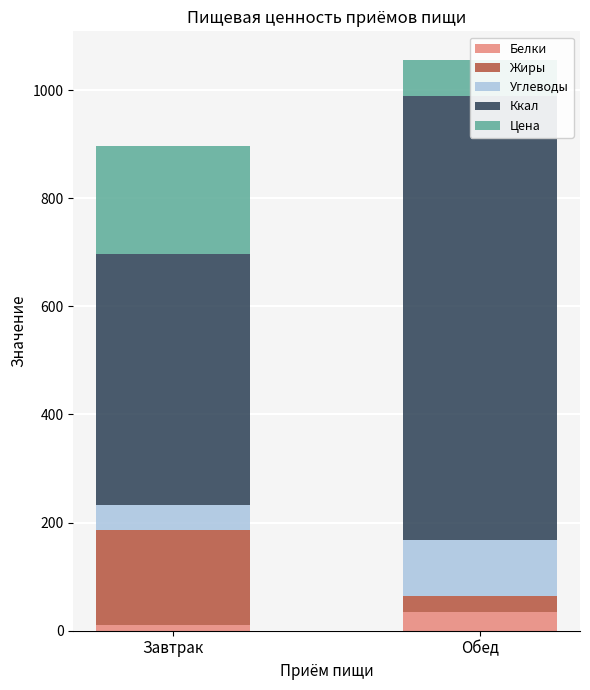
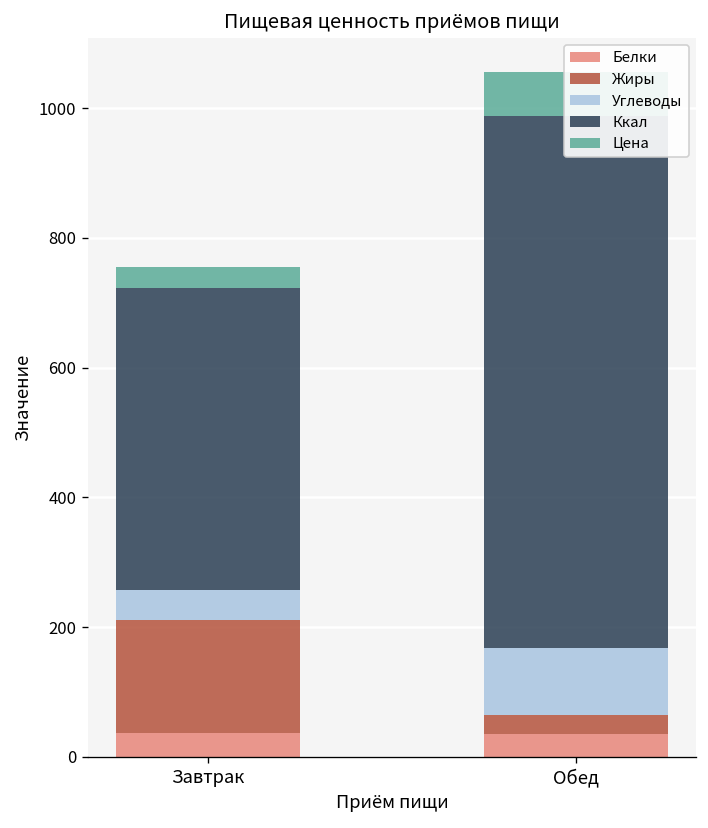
  {
    "Белки": {
-     "Завтрак": 10,
+     "Завтрак": 40,
      "Обед": 30
    },
    "Жиры": {
      "Завтрак": 170,
      "Обед": 30
    },
    "Углеводы": {
      "Завтрак": 50,
      "Обед": 100
    },
    "Ккал": {
      "Завтрак": 460
    },
    "Цена": {
-     "Завтрак": 200
+     "Завтрак": 30
    }
  }
